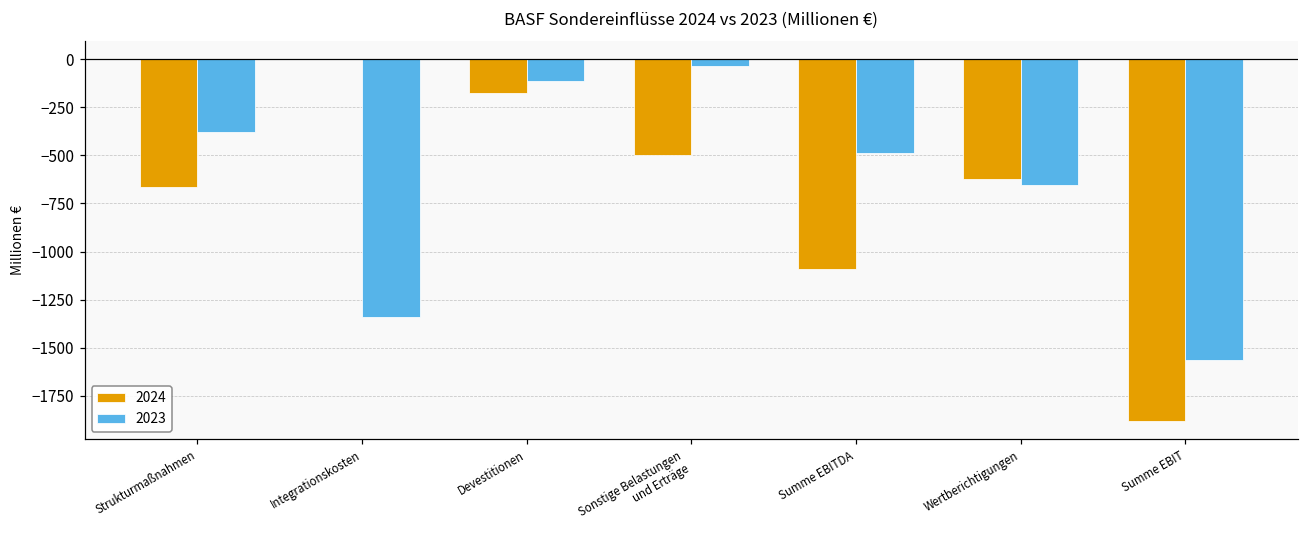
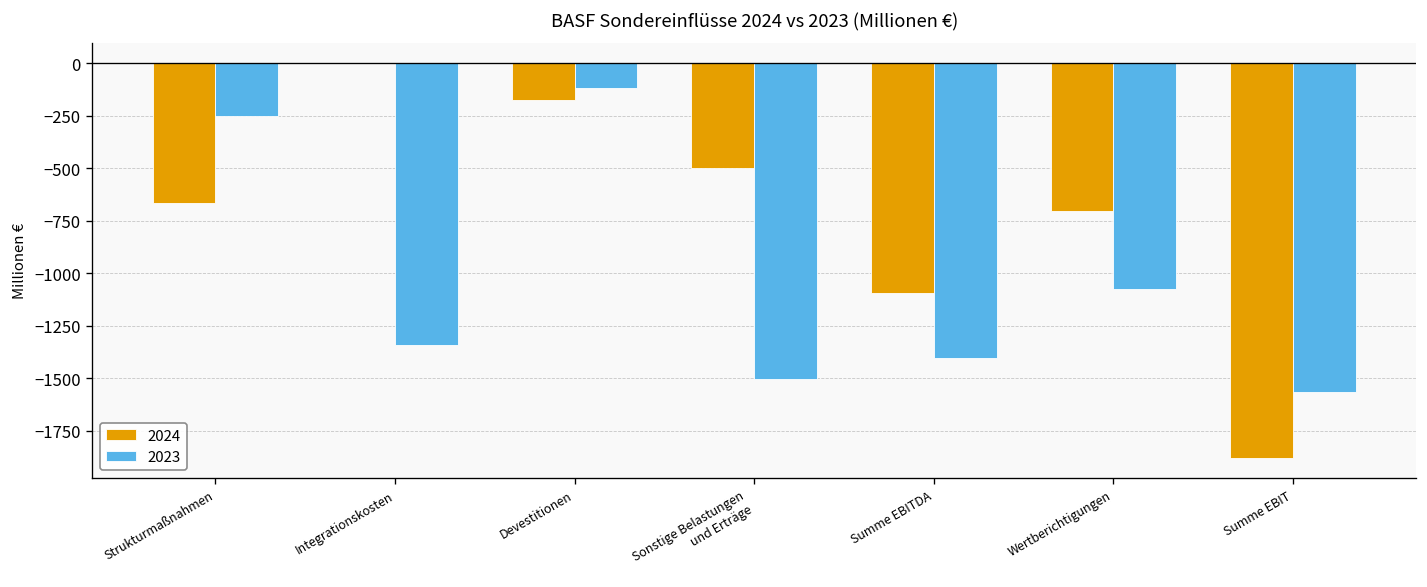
  {
    "2024": {
      "Strukturmaßnahmen": -670,
      "Devestitionen": -180,
      "Sonstige Belastungen und Erträge": -500,
      "Summe EBITDA": -1090,
-     "Wertberichtigungen": -630,
+     "Wertberichtigungen": -700,
      "Summe EBIT": -1880
    },
    "2023": {
-     "Strukturmaßnahmen": -380,
+     "Strukturmaßnahmen": -250,
      "Integrationskosten": -1340,
      "Devestitionen": -120,
-     "Sonstige Belastungen und Erträge": -40,
-     "Summe EBITDA": -490,
-     "Wertberichtigungen": -660,
+     "Sonstige Belastungen und Erträge": -1500,
+     "Summe EBITDA": -1400,
+     "Wertberichtigungen": -1080,
      "Summe EBIT": -1570
    }
  }
